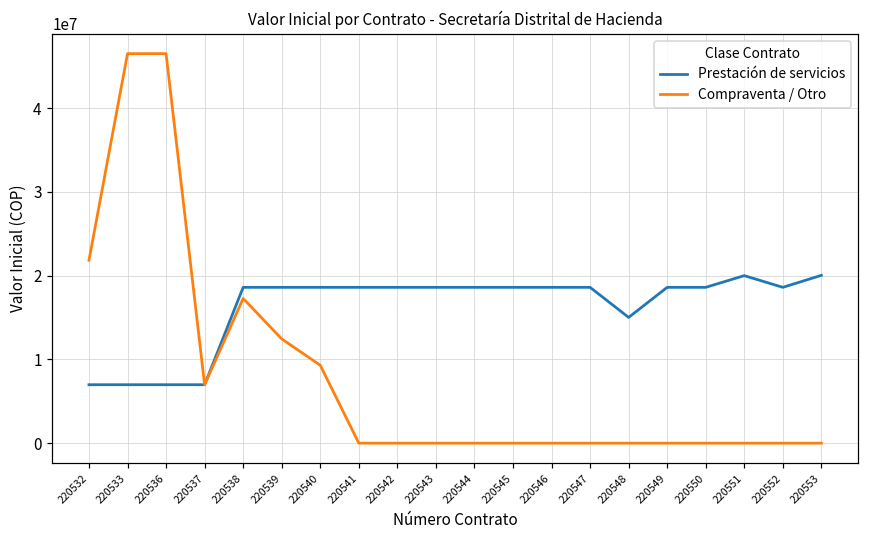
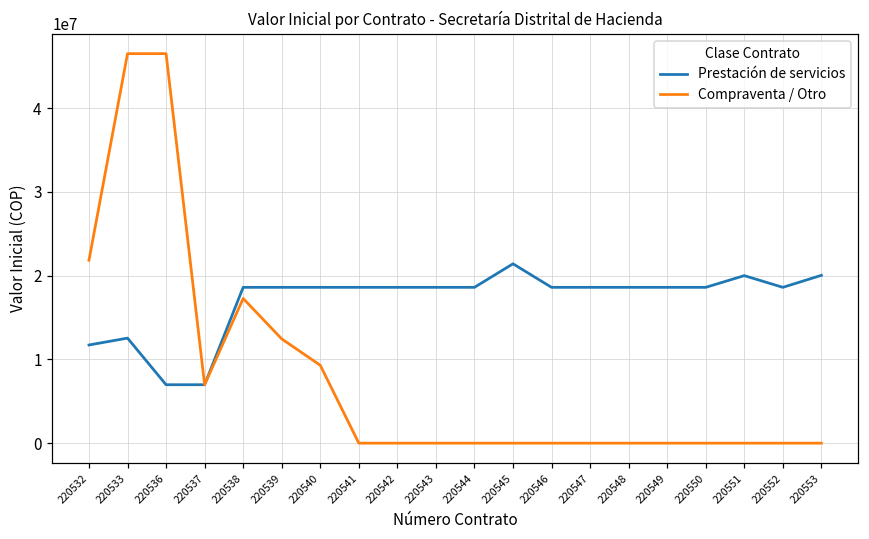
  {
    "Prestación de servicios": {
-     "220532": 7000000,
-     "220533": 7000000,
+     "220532": 12000000,
+     "220533": 13000000,
      "220536": 7000000,
      "220538": 19000000,
      "220539": 19000000,
      "220540": 19000000,
      "220541": 19000000,
      "220542": 19000000,
      "220543": 19000000,
      "220544": 19000000,
-     "220545": 19000000,
+     "220545": 21000000,
      "220546": 19000000,
      "220547": 19000000,
-     "220548": 15000000,
+     "220548": 19000000,
      "220549": 19000000,
      "220550": 19000000,
      "220551": 20000000,
      "220552": 19000000,
      "220553": 20000000
    },
    "Compraventa / Otro": {
      "220532": 22000000,
      "220533": 47000000,
      "220536": 47000000,
      "220538": 17000000,
      "220539": 12000000,
      "220540": 9000000,
      "220541": 0,
      "220542": 0,
      "220543": 0,
      "220544": 0,
      "220545": 0,
      "220546": 0,
      "220547": 0,
      "220548": 0,
      "220549": 0,
      "220550": 0,
      "220551": 0,
      "220552": 0,
      "220553": 0
    }
  }
